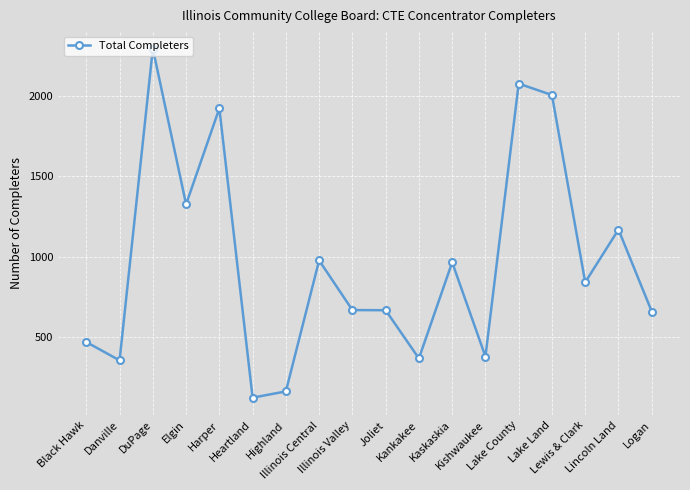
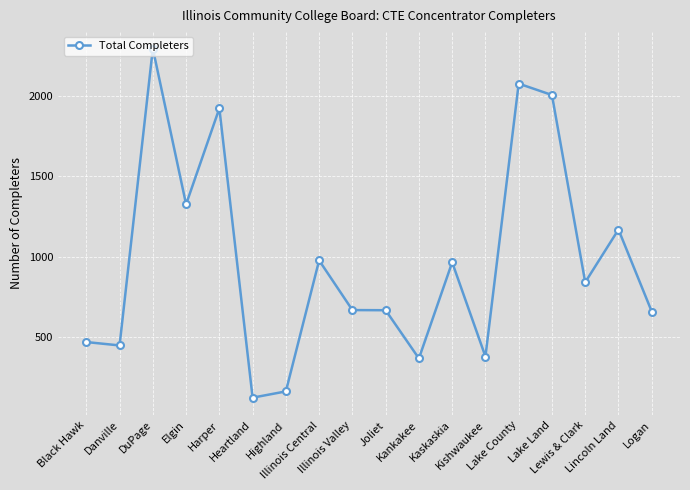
  {
    "Black Hawk": 470,
-   "Danville": 360,
+   "Danville": 450,
    "Elgin": 1330,
    "Harper": 1920,
    "Heartland": 120,
    "Highland": 160,
    "Illinois Central": 980,
    "Illinois Valley": 670,
    "Joliet": 670,
    "Kankakee": 370,
    "Kaskaskia": 970,
    "Kishwaukee": 380,
    "Lake County": 2080,
    "Lake Land": 2010,
    "Lewis & Clark": 840,
    "Lincoln Land": 1170,
    "Logan": 660
  }
